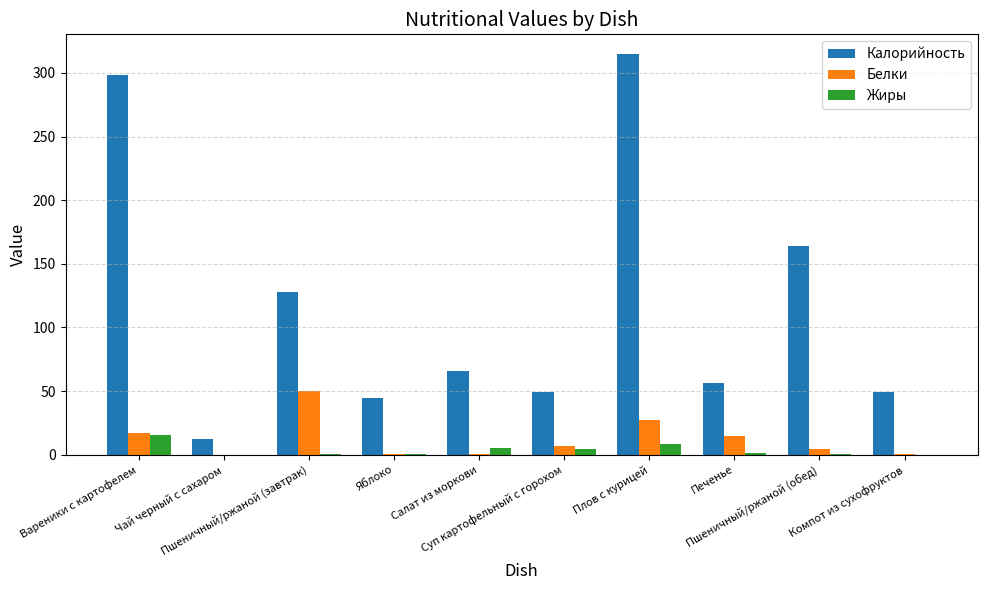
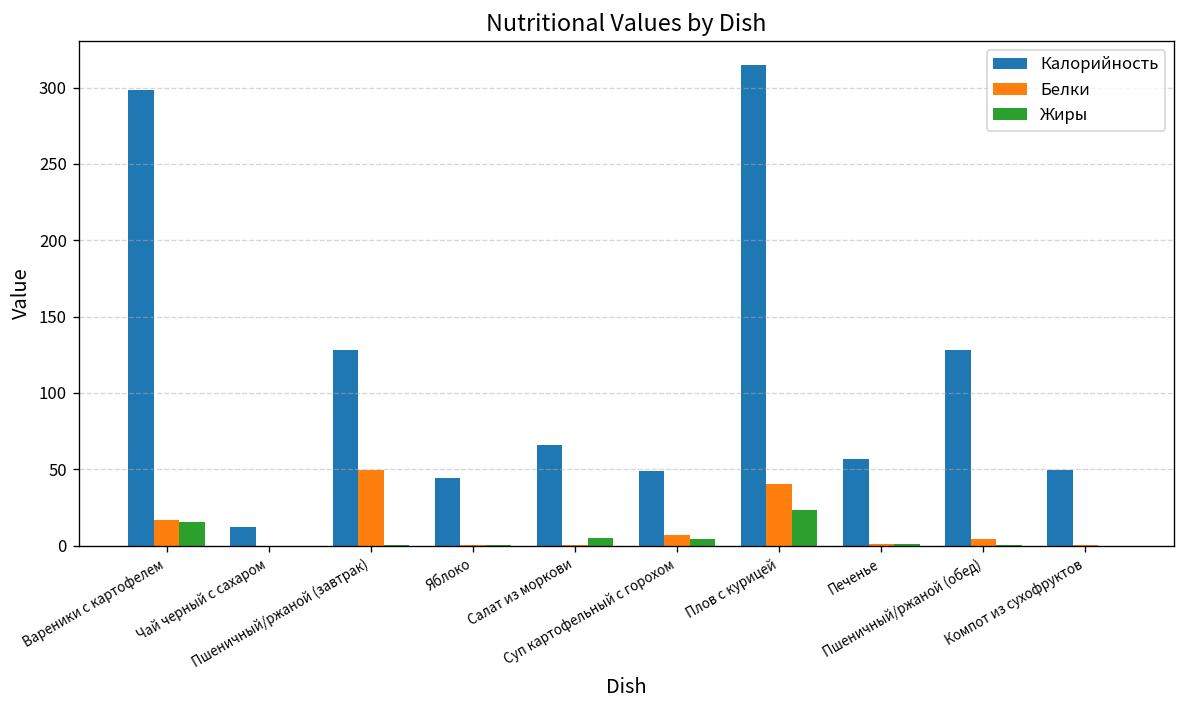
  {
    "Калорийность": {
      "Вареники с картофелем": 298,
      "Чай черный с сахаром": 12,
      "Пшеничный/ржаной (завтрак)": 128,
      "Яблоко": 44,
      "Салат из моркови": 66,
      "Суп картофельный с горохом": 49,
      "Плов с курицей": 315,
      "Печенье": 57,
-     "Пшеничный/ржаной (обед)": 164,
+     "Пшеничный/ржаной (обед)": 128,
      "Компот из сухофруктов": 49
    },
    "Белки": {
      "Вареники с картофелем": 17,
      "Пшеничный/ржаной (завтрак)": 50,
      "Суп картофельный с горохом": 7,
-     "Плов с курицей": 27,
-     "Печенье": 15,
+     "Плов с курицей": 40,
+     "Печенье": 1,
      "Пшеничный/ржаной (обед)": 4
    },
    "Жиры": {
      "Вареники с картофелем": 16,
      "Чай черный с сахаром": 0,
      "Салат из моркови": 5,
      "Суп картофельный с горохом": 5,
-     "Плов с курицей": 8,
+     "Плов с курицей": 24,
      "Компот из сухофруктов": 0
    }
  }
